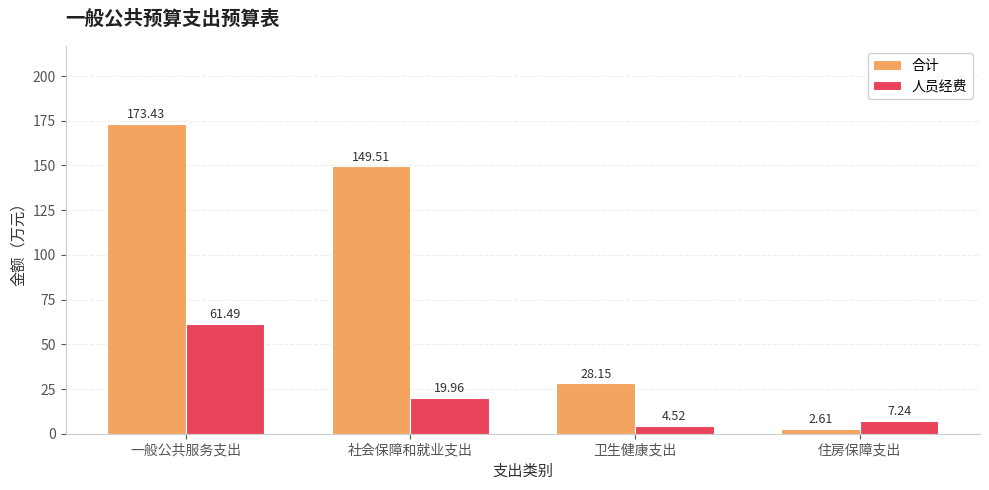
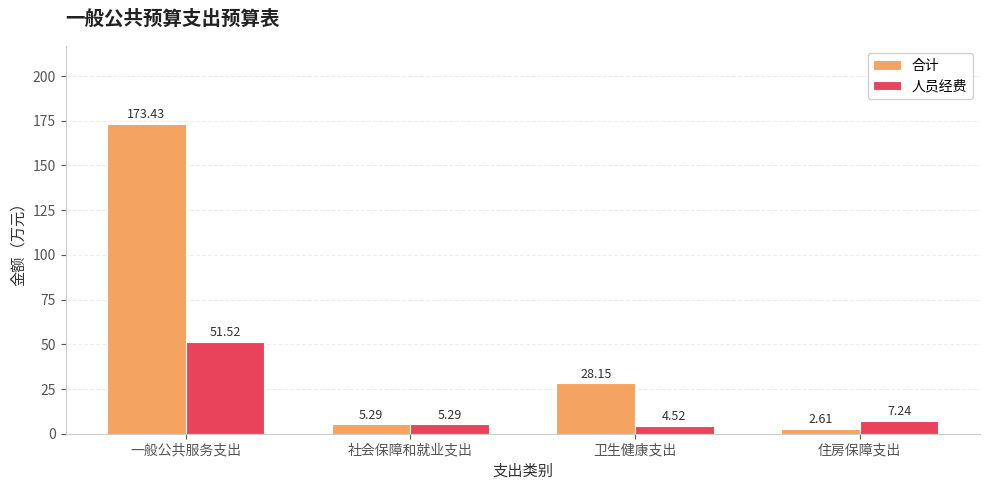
  {
    "合计": {
      "一般公共服务支出": 173.43,
-     "社会保障和就业支出": 149.51,
+     "社会保障和就业支出": 5.29,
      "卫生健康支出": 28.15,
      "住房保障支出": 2.61
    },
    "人员经费": {
-     "一般公共服务支出": 61.49,
-     "社会保障和就业支出": 19.96,
+     "一般公共服务支出": 51.52,
+     "社会保障和就业支出": 5.29,
      "卫生健康支出": 4.52,
      "住房保障支出": 7.24
    }
  }
